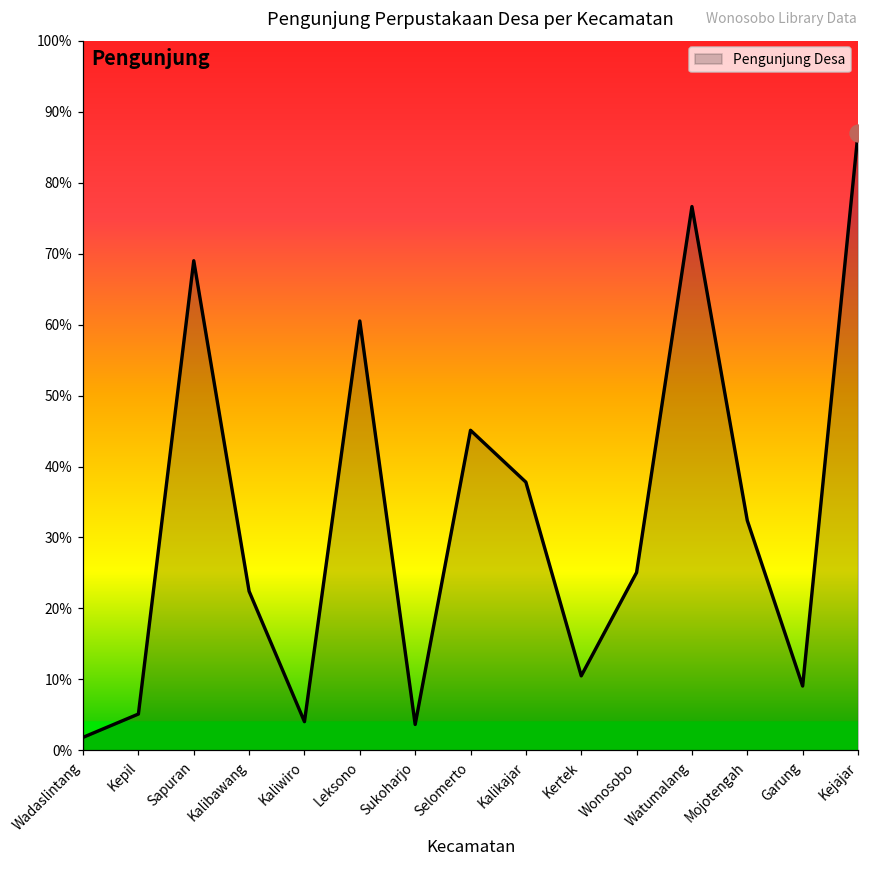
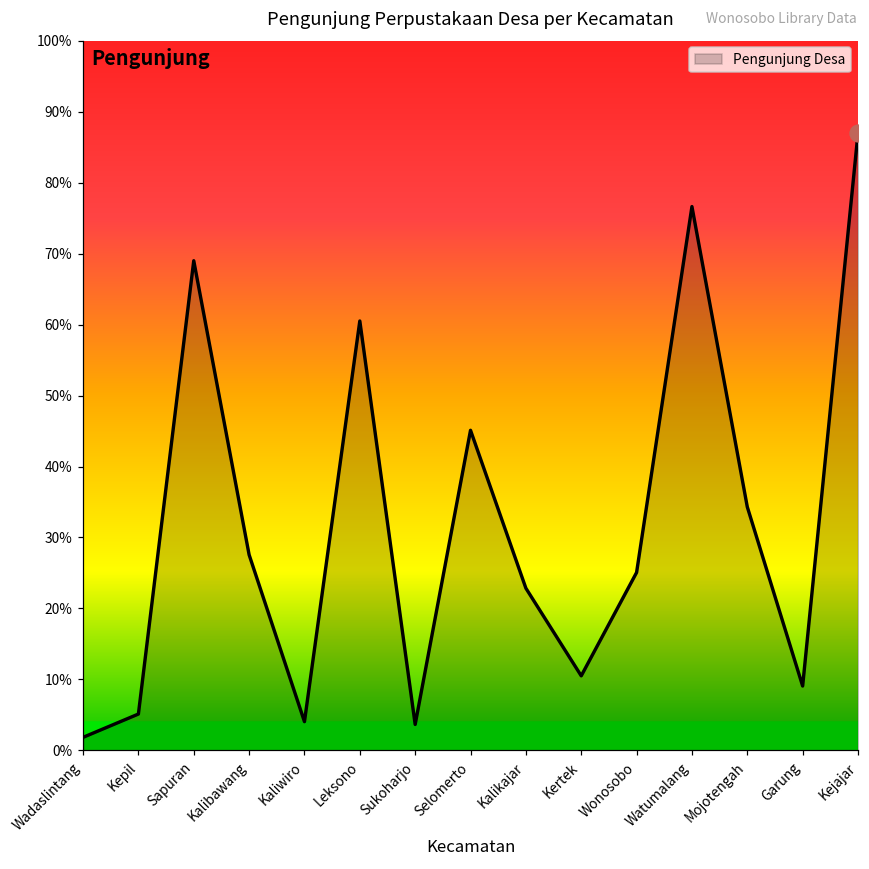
  {
    "Pengunjung Desa": {
      "Kepil": "5%",
      "Sapuran": "69%",
-     "Kalibawang": "22%",
+     "Kalibawang": "28%",
      "Kaliwiro": "4%",
      "Leksono": "60%",
      "Selomerto": "45%",
-     "Kalikajar": "38%",
+     "Kalikajar": "23%",
      "Kertek": "11%",
      "Wonosobo": "25%",
      "Watumalang": "77%",
-     "Mojotengah": "32%",
+     "Mojotengah": "34%",
      "Garung": "9%"
    }
  }
